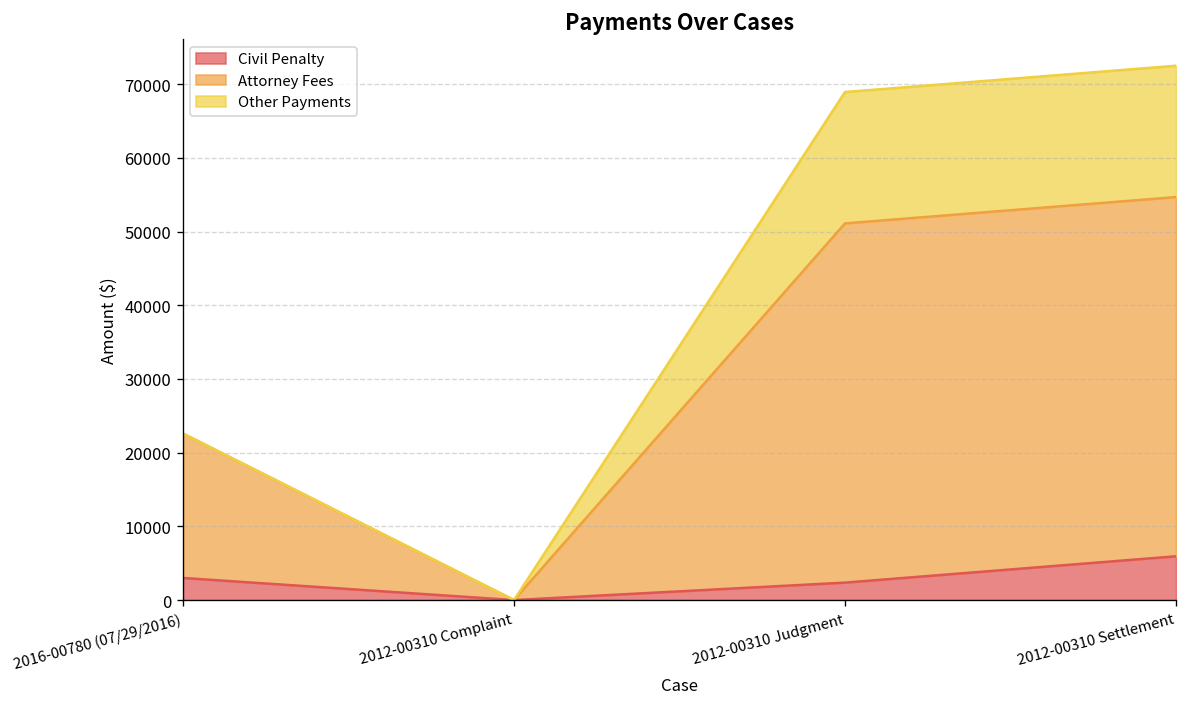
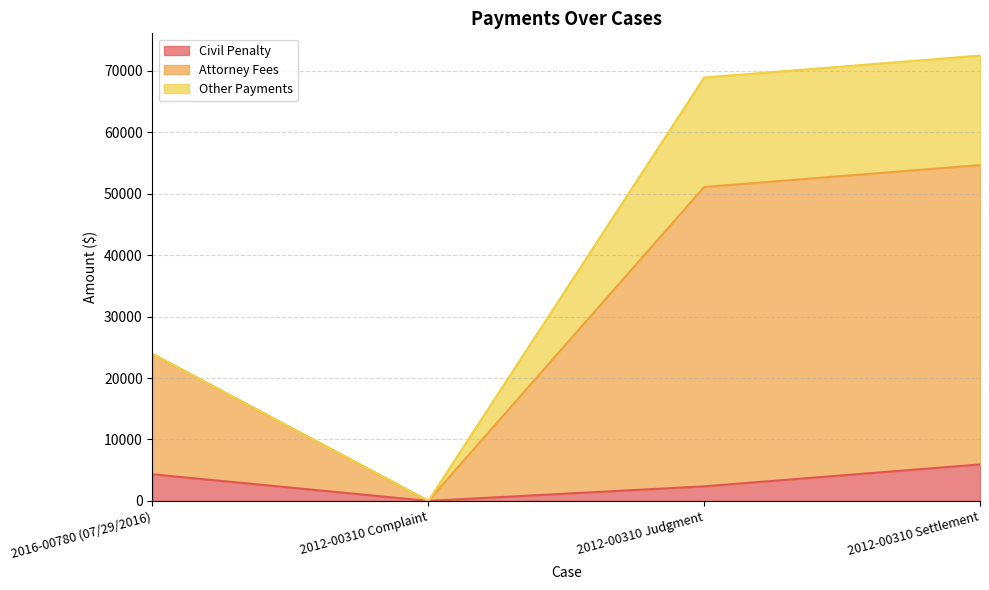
  {
    "Civil Penalty": {
-     "2016-00780 (07/29/2016)": 3000,
+     "2016-00780 (07/29/2016)": 4000,
      "2012-00310 Judgment": 2000,
      "2012-00310 Settlement": 6000
    }
  }
